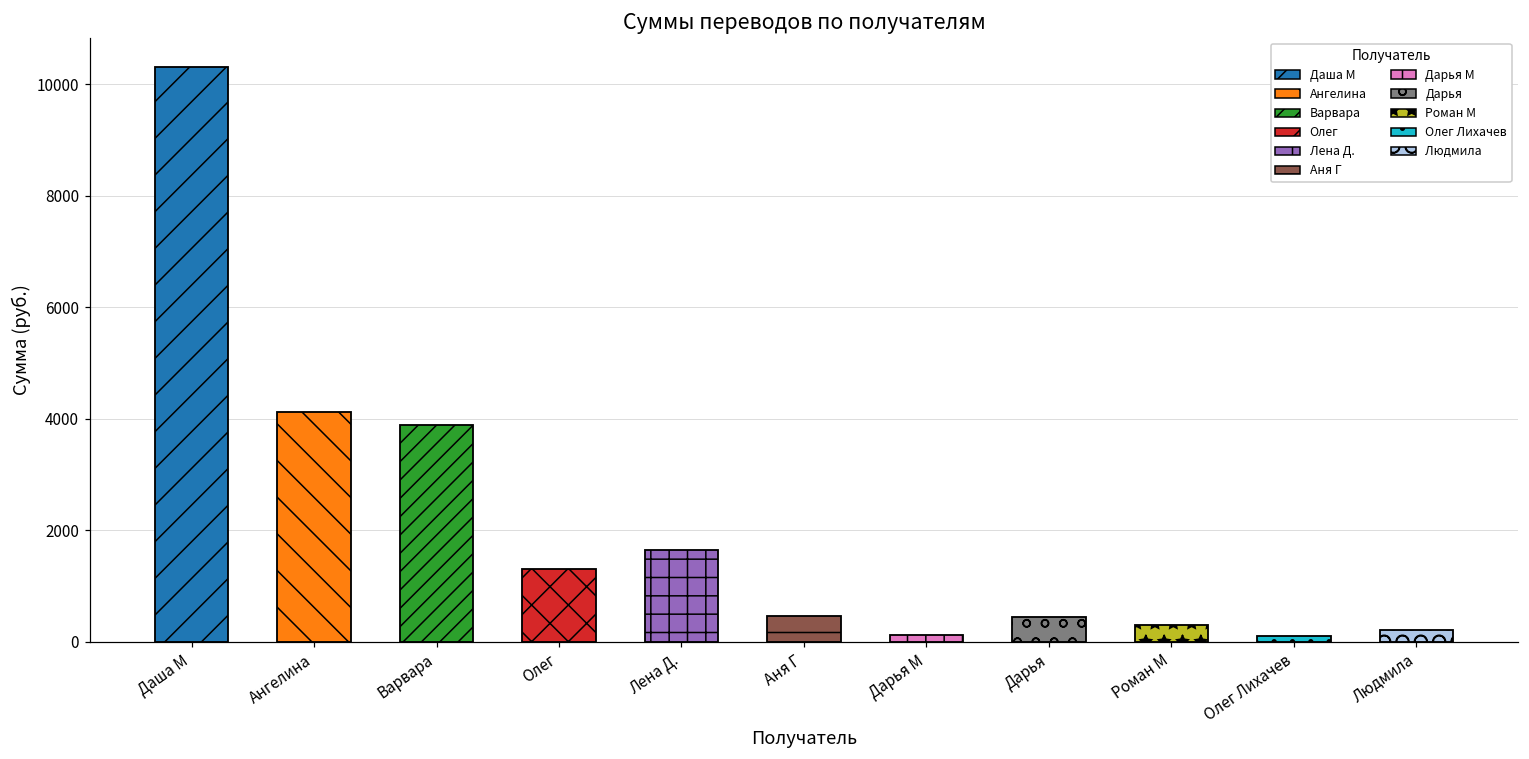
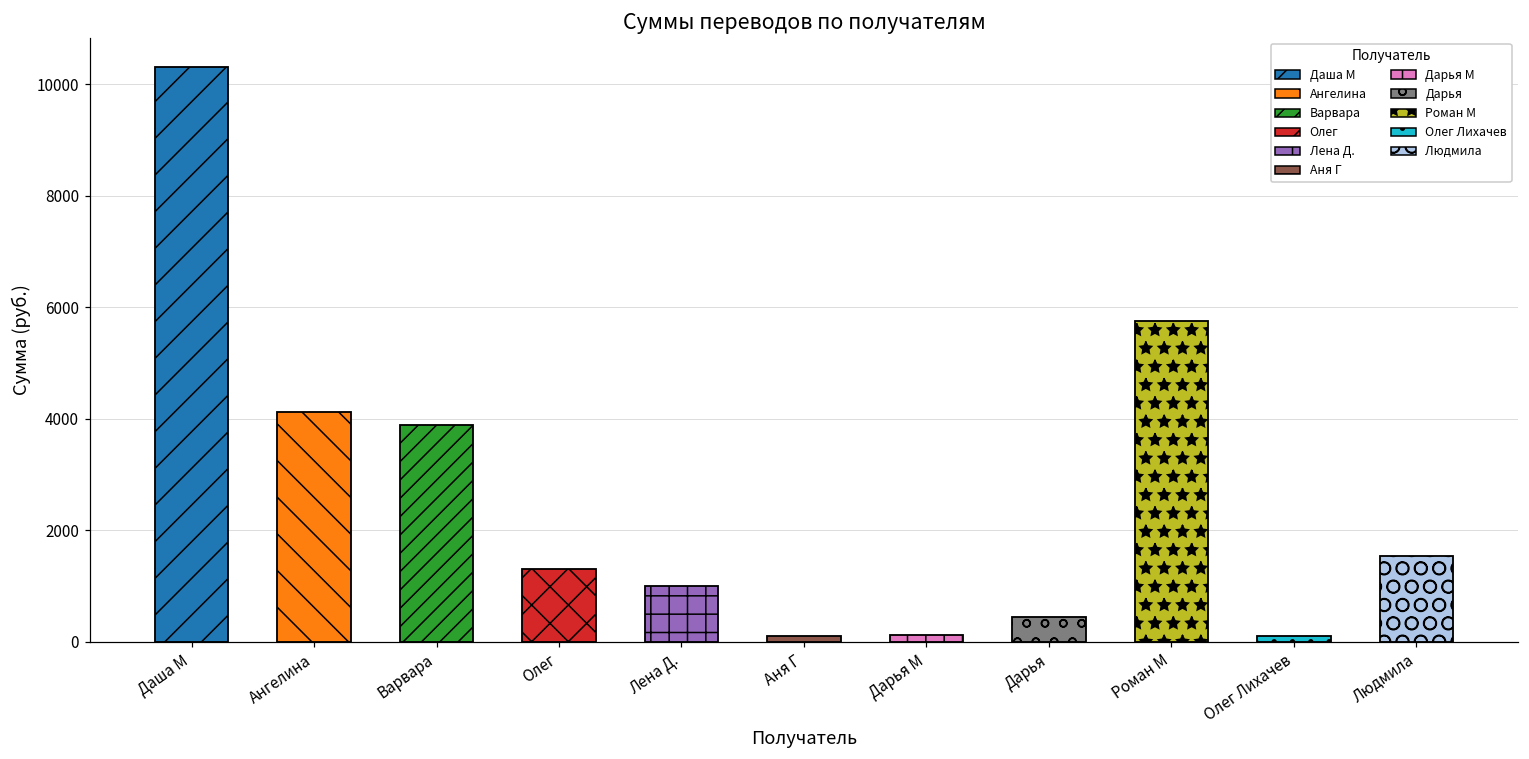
  {
    "Даша М": 10300,
    "Ангелина": 4100,
    "Варвара": 3900,
    "Олег": 1300,
-   "Лена Д.": 1600,
-   "Аня Г": 500,
+   "Лена Д.": 1000,
+   "Аня Г": 100,
    "Дарья М": 100,
    "Дарья": 400,
-   "Роман М": 300,
+   "Роман М": 5700,
    "Олег Лихачев": 100,
-   "Людмила": 200
+   "Людмила": 1500
  }
